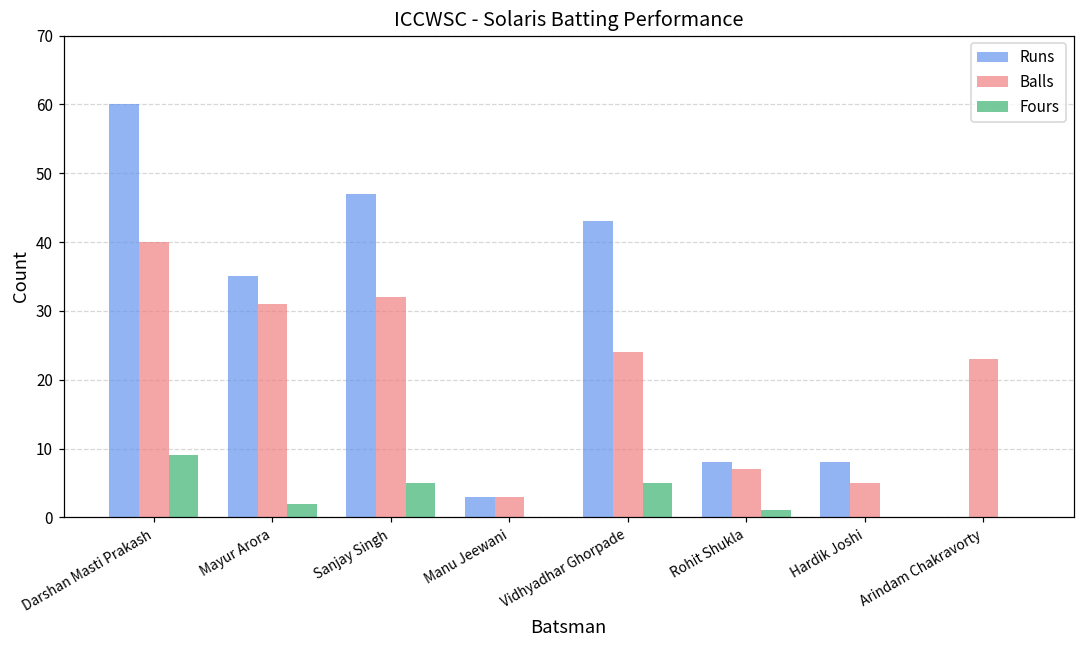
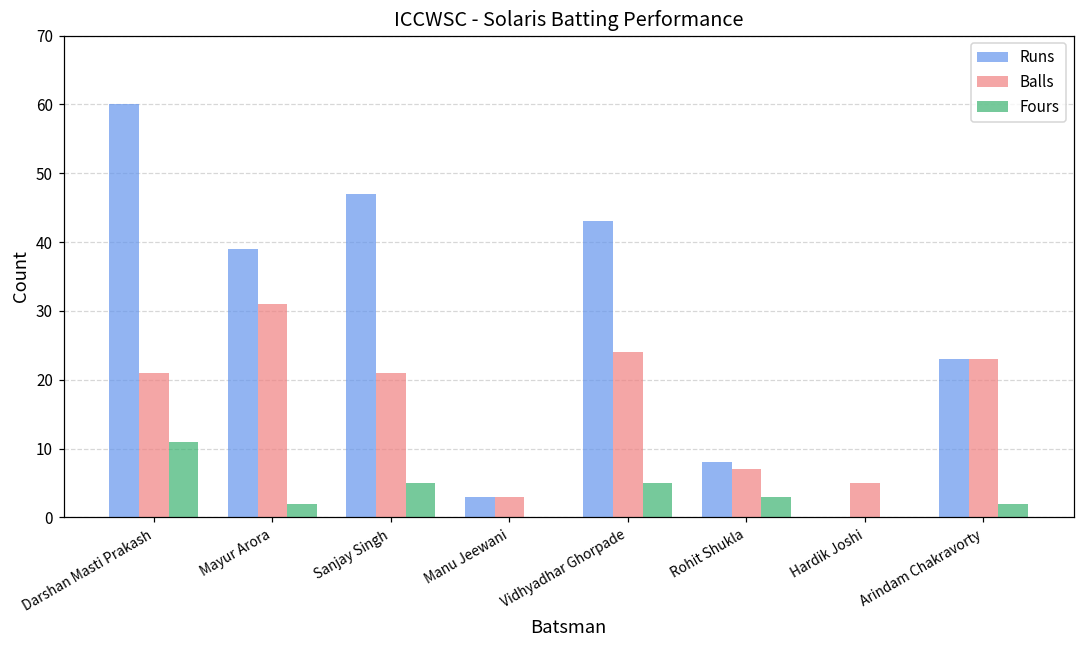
  {
    "Runs": {
      "Darshan Masti Prakash": 60,
-     "Mayur Arora": 35,
+     "Mayur Arora": 39,
      "Sanjay Singh": 47,
      "Manu Jeewani": 3,
      "Vidhyadhar Ghorpade": 43,
      "Rohit Shukla": 8,
-     "Hardik Joshi": 8,
-     "Arindam Chakravorty": 0
+     "Hardik Joshi": 0,
+     "Arindam Chakravorty": 23
    },
    "Balls": {
-     "Darshan Masti Prakash": 40,
+     "Darshan Masti Prakash": 21,
      "Mayur Arora": 31,
-     "Sanjay Singh": 32,
+     "Sanjay Singh": 21,
      "Manu Jeewani": 3,
      "Vidhyadhar Ghorpade": 24,
      "Rohit Shukla": 7,
      "Hardik Joshi": 5,
      "Arindam Chakravorty": 23
    },
    "Fours": {
-     "Darshan Masti Prakash": 9,
+     "Darshan Masti Prakash": 11,
      "Mayur Arora": 2,
      "Sanjay Singh": 5,
      "Manu Jeewani": 0,
      "Vidhyadhar Ghorpade": 5,
-     "Rohit Shukla": 1,
+     "Rohit Shukla": 3,
      "Hardik Joshi": 0,
-     "Arindam Chakravorty": 0
+     "Arindam Chakravorty": 2
    }
  }
